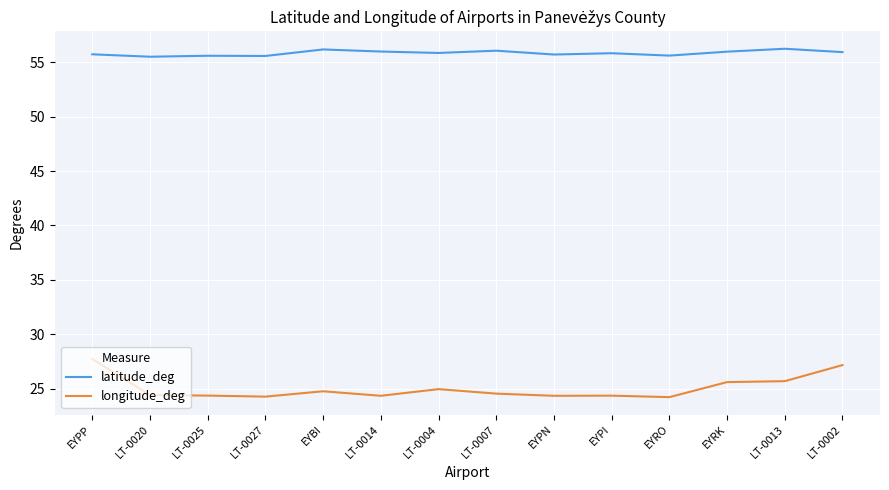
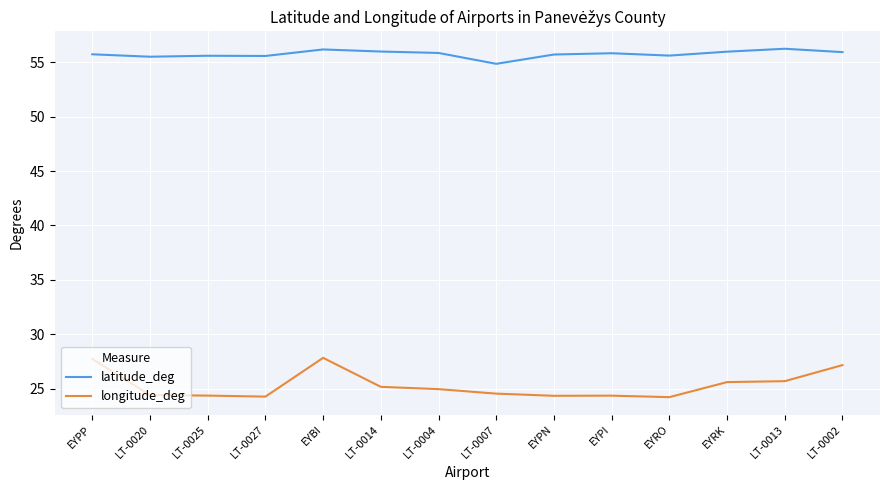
  {
    "latitude_deg": {
      "EYPP": 55.7,
      "LT-0020": 55.5,
      "LT-0025": 55.6,
      "LT-0027": 55.6,
      "EYBI": 56.2,
      "LT-0014": 56.0,
      "LT-0004": 55.9,
-     "LT-0007": 56.1,
+     "LT-0007": 54.9,
      "EYPN": 55.7,
      "EYPI": 55.8,
      "EYRO": 55.6,
      "EYRK": 56.0,
      "LT-0013": 56.2,
      "LT-0002": 55.9
    },
    "longitude_deg": {
      "LT-0025": 24.4,
      "LT-0027": 24.3,
-     "EYBI": 24.8,
-     "LT-0014": 24.3,
+     "EYBI": 27.8,
+     "LT-0014": 25.2,
      "LT-0004": 25.0,
      "LT-0007": 24.5,
      "EYPN": 24.3,
      "EYPI": 24.4,
      "EYRO": 24.2,
      "EYRK": 25.6,
      "LT-0013": 25.7,
      "LT-0002": 27.2
    }
  }
